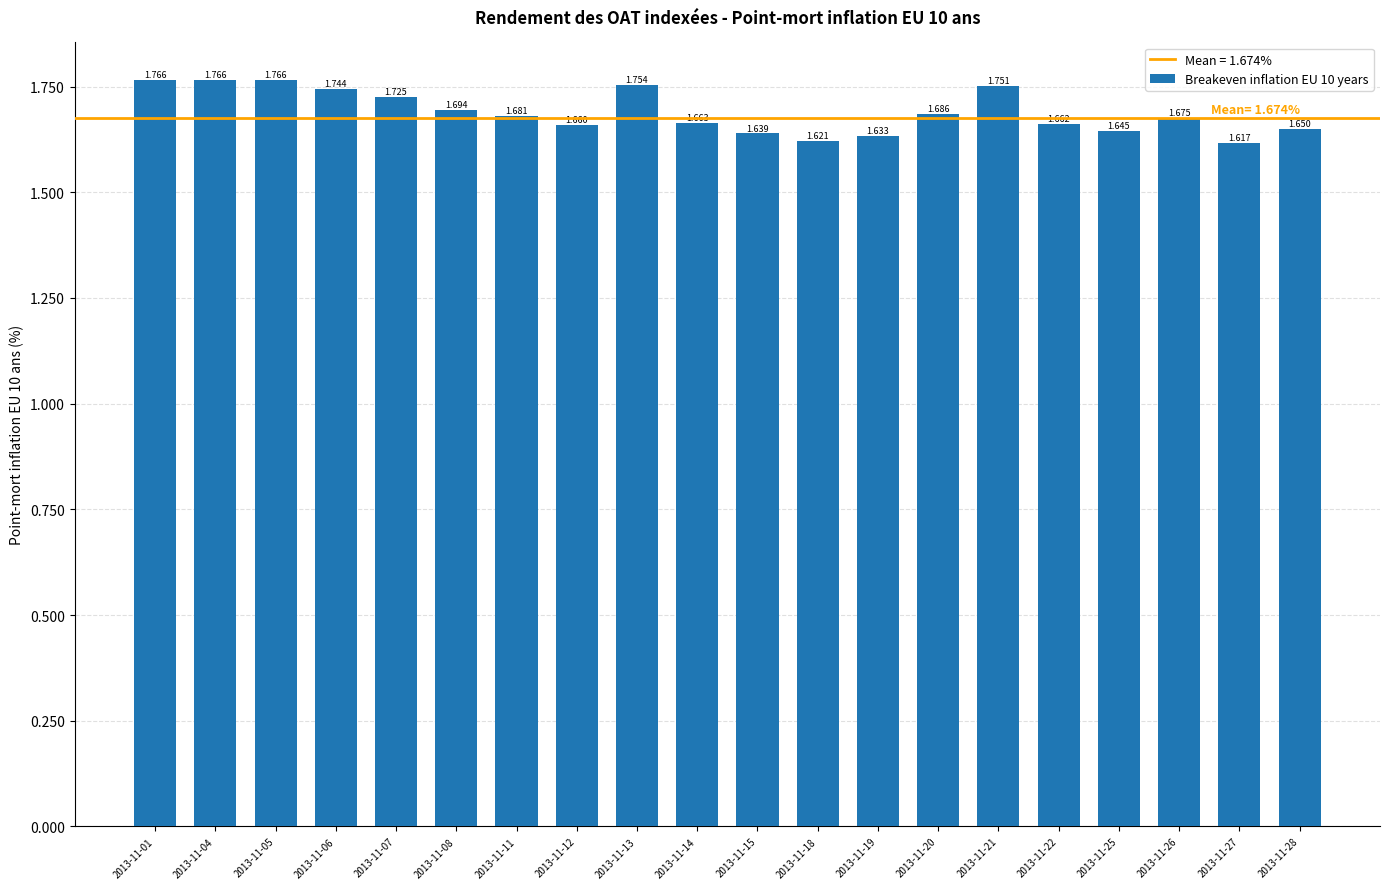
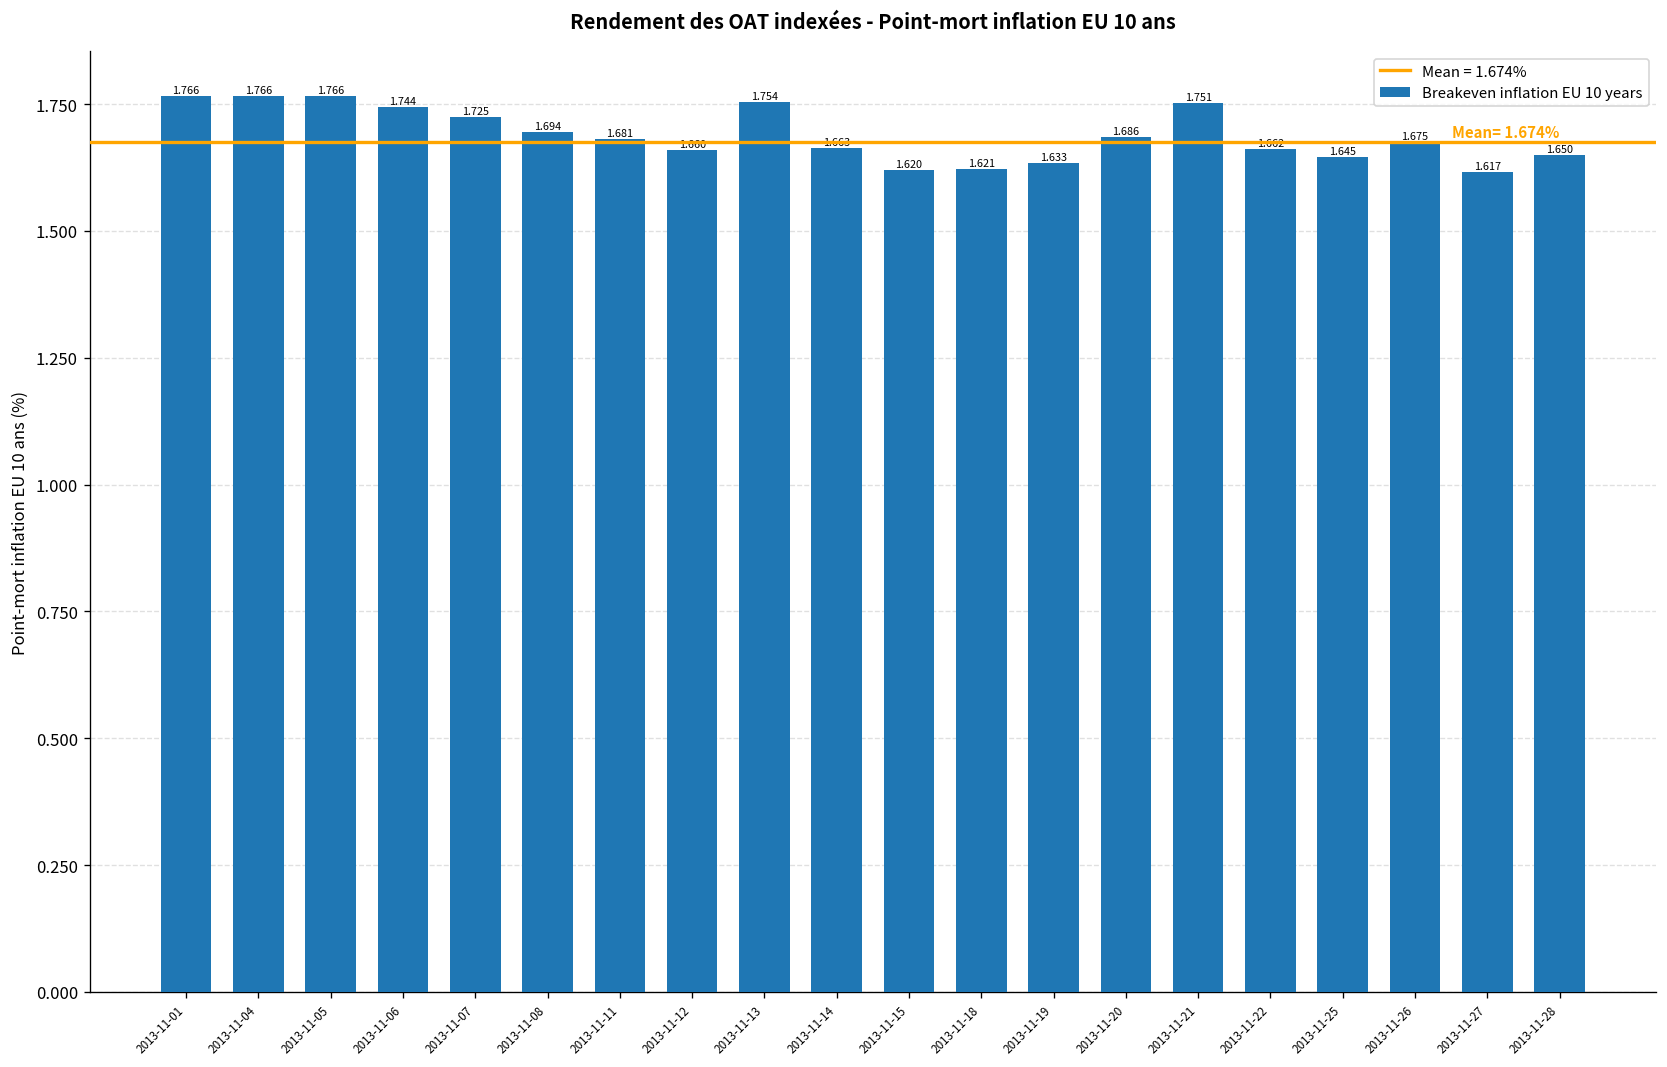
  {
    "2013-11-01": 1.766,
    "2013-11-04": 1.766,
    "2013-11-05": 1.766,
    "2013-11-06": 1.744,
    "2013-11-07": 1.725,
    "2013-11-08": 1.694,
    "2013-11-11": 1.681,
    "2013-11-12": 1.660,
    "2013-11-13": 1.754,
    "2013-11-14": 1.663,
-   "2013-11-15": 1.639,
+   "2013-11-15": 1.620,
    "2013-11-18": 1.621,
    "2013-11-19": 1.633,
    "2013-11-20": 1.686,
    "2013-11-21": 1.751,
    "2013-11-22": 1.662,
    "2013-11-25": 1.645,
    "2013-11-26": 1.675,
    "2013-11-27": 1.617,
    "2013-11-28": 1.650
  }
